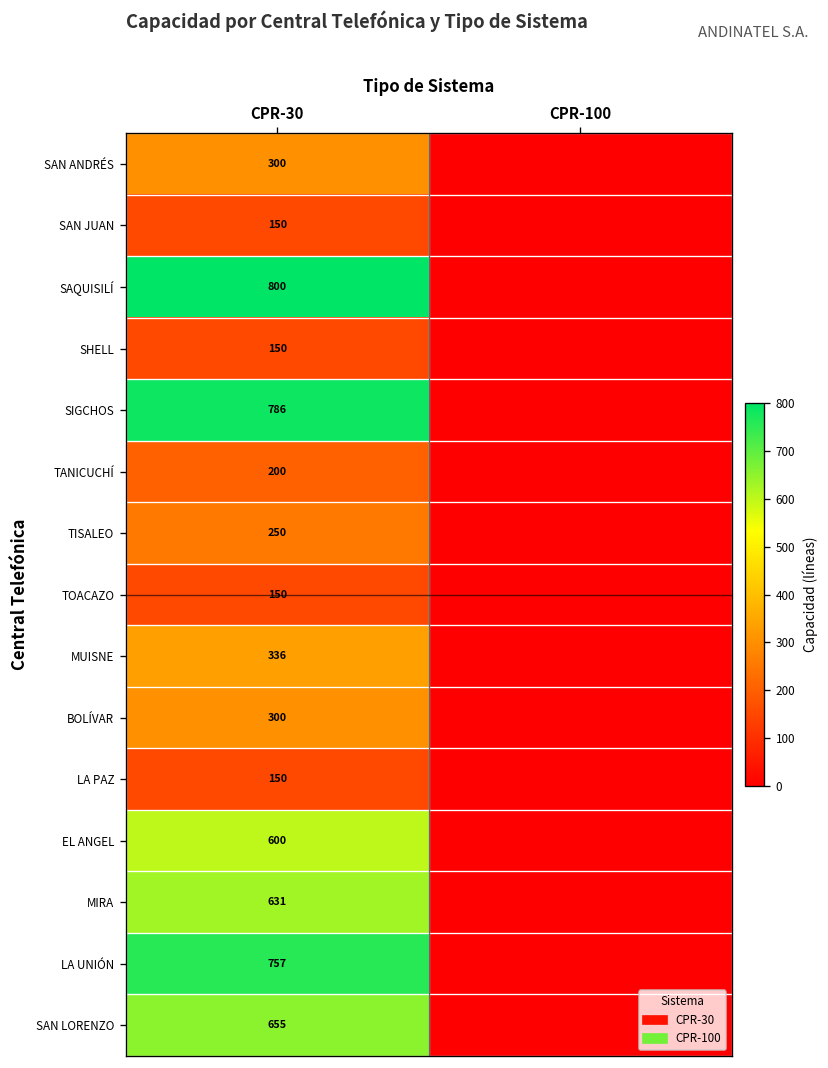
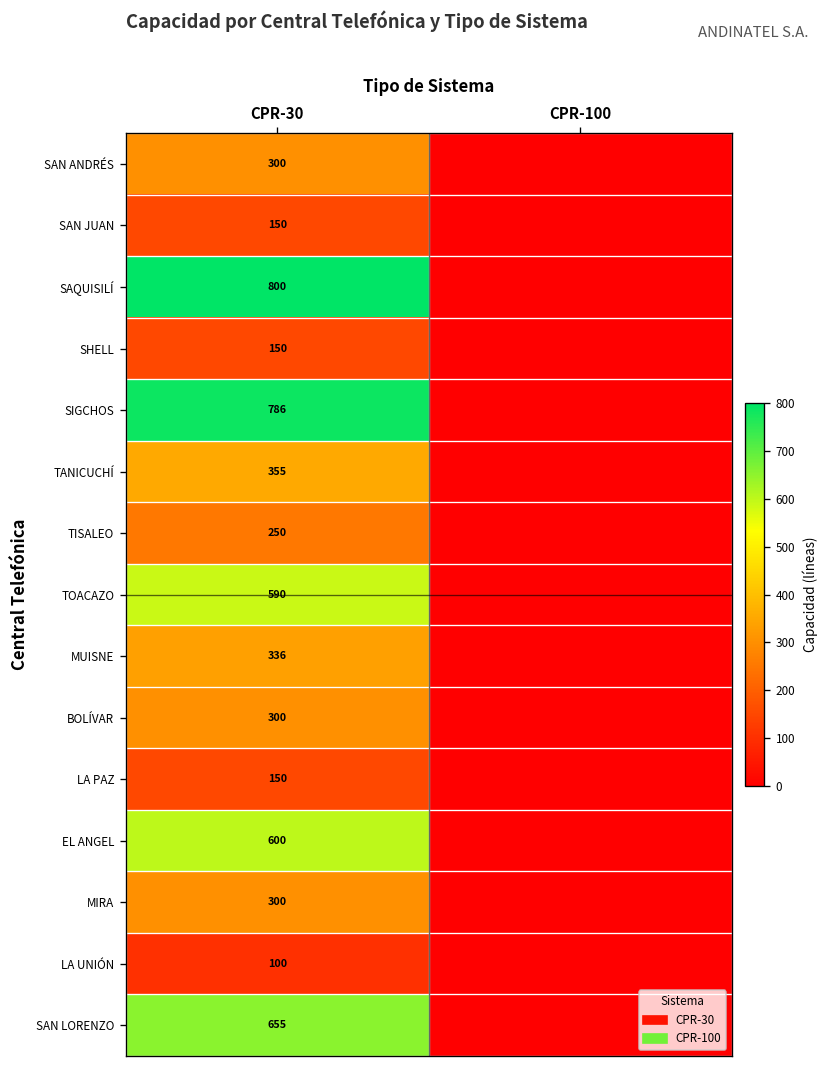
  {
    "SAN ANDRÉS": {
      "CPR-30": 300
    },
    "SAN JUAN": {
      "CPR-30": 150
    },
    "SAQUISILÍ": {
      "CPR-30": 800
    },
    "SHELL": {
      "CPR-30": 150
    },
    "SIGCHOS": {
      "CPR-30": 786
    },
    "TANICUCHÍ": {
-     "CPR-30": 200
+     "CPR-30": 355
    },
    "TISALEO": {
      "CPR-30": 250
    },
    "TOACAZO": {
-     "CPR-30": 150
+     "CPR-30": 590
    },
    "MUISNE": {
      "CPR-30": 336
    },
    "BOLÍVAR": {
      "CPR-30": 300
    },
    "LA PAZ": {
      "CPR-30": 150
    },
    "EL ANGEL": {
      "CPR-30": 600
    },
    "MIRA": {
-     "CPR-30": 631
+     "CPR-30": 300
    },
    "LA UNIÓN": {
-     "CPR-30": 757
+     "CPR-30": 100
    },
    "SAN LORENZO": {
      "CPR-30": 655
    }
  }
